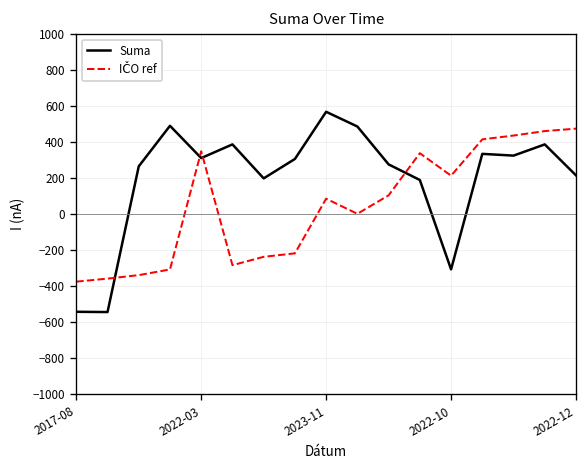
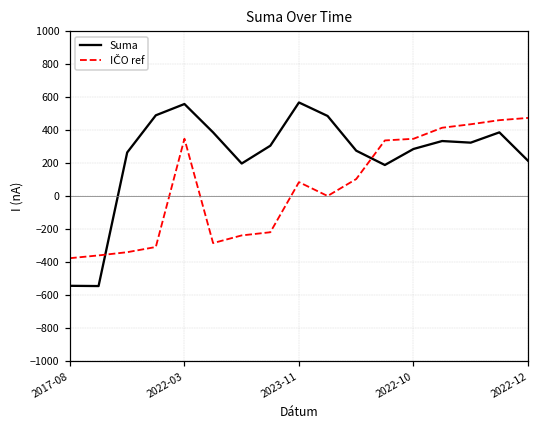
  {
    "Suma": {
      "2017-08": -550,
-     "2022-03": 310,
+     "2022-03": 560,
      "2023-11": 570,
-     "2022-10": -310,
+     "2022-10": 290,
      "2022-12": 210
    },
    "IČO ref": {
      "2017-08": -380,
      "2022-03": 350,
      "2023-11": 80,
-     "2022-10": 210,
+     "2022-10": 350,
      "2022-12": 470
    }
  }
